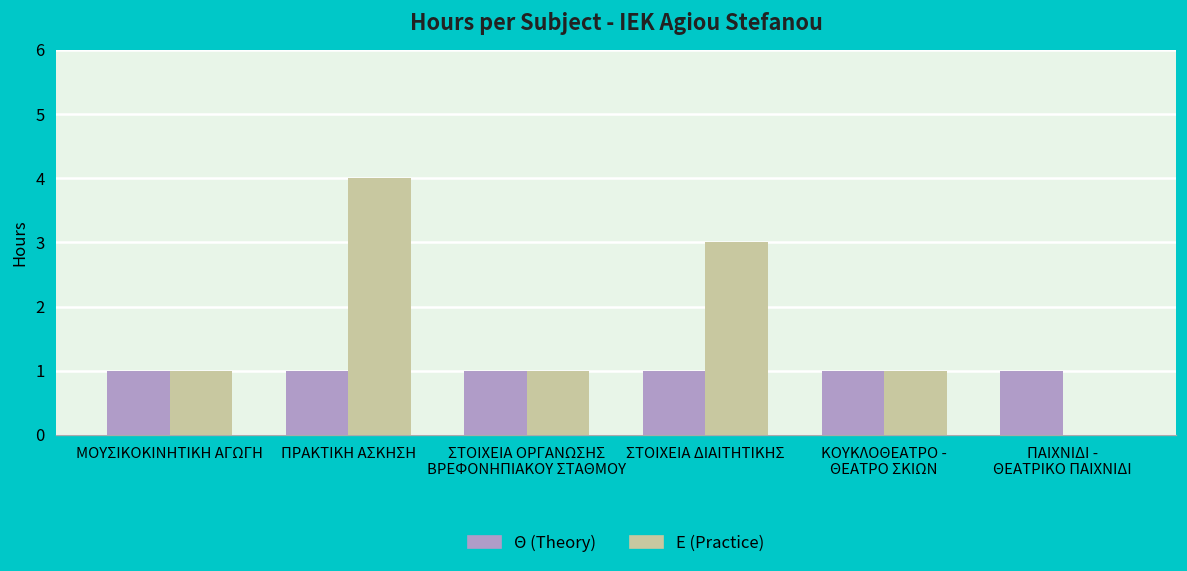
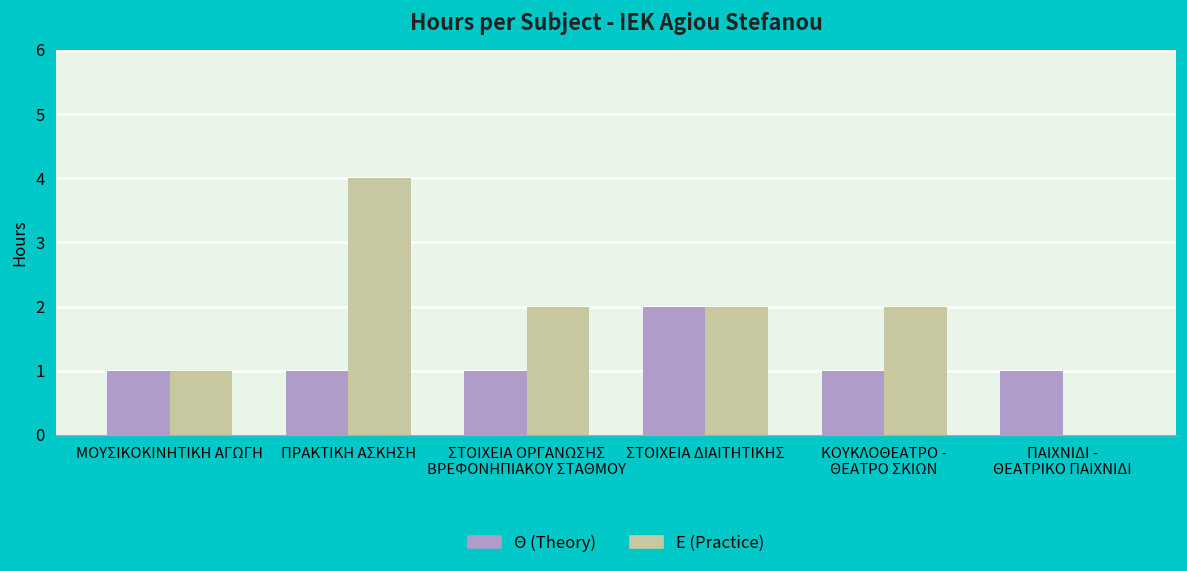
  {
    "Θ (Theory)": {
      "ΜΟΥΣΙΚΟΚΙΝΗΤΙΚΗ ΑΓΩΓΗ": 1,
      "ΠΡΑΚΤΙΚΗ ΑΣΚΗΣΗ": 1,
      "ΣΤΟΙΧΕΙΑ ΟΡΓΑΝΩΣΗΣ ΒΡΕΦΟΝΗΠΙΑΚΟΥ ΣΤΑΘΜΟΥ": 1,
-     "ΣΤΟΙΧΕΙΑ ΔΙΑΙΤΗΤΙΚΗΣ": 1,
+     "ΣΤΟΙΧΕΙΑ ΔΙΑΙΤΗΤΙΚΗΣ": 2,
      "ΚΟΥΚΛΟΘΕΑΤΡΟ - ΘΕΑΤΡΟ ΣΚΙΩΝ": 1,
      "ΠΑΙΧΝΙΔΙ - ΘΕΑΤΡΙΚΟ ΠΑΙΧΝΙΔΙ": 1
    },
    "Ε (Practice)": {
      "ΜΟΥΣΙΚΟΚΙΝΗΤΙΚΗ ΑΓΩΓΗ": 1,
      "ΠΡΑΚΤΙΚΗ ΑΣΚΗΣΗ": 4,
-     "ΣΤΟΙΧΕΙΑ ΟΡΓΑΝΩΣΗΣ ΒΡΕΦΟΝΗΠΙΑΚΟΥ ΣΤΑΘΜΟΥ": 1,
-     "ΣΤΟΙΧΕΙΑ ΔΙΑΙΤΗΤΙΚΗΣ": 3,
-     "ΚΟΥΚΛΟΘΕΑΤΡΟ - ΘΕΑΤΡΟ ΣΚΙΩΝ": 1,
+     "ΣΤΟΙΧΕΙΑ ΟΡΓΑΝΩΣΗΣ ΒΡΕΦΟΝΗΠΙΑΚΟΥ ΣΤΑΘΜΟΥ": 2,
+     "ΣΤΟΙΧΕΙΑ ΔΙΑΙΤΗΤΙΚΗΣ": 2,
+     "ΚΟΥΚΛΟΘΕΑΤΡΟ - ΘΕΑΤΡΟ ΣΚΙΩΝ": 2,
      "ΠΑΙΧΝΙΔΙ - ΘΕΑΤΡΙΚΟ ΠΑΙΧΝΙΔΙ": 0
    }
  }
